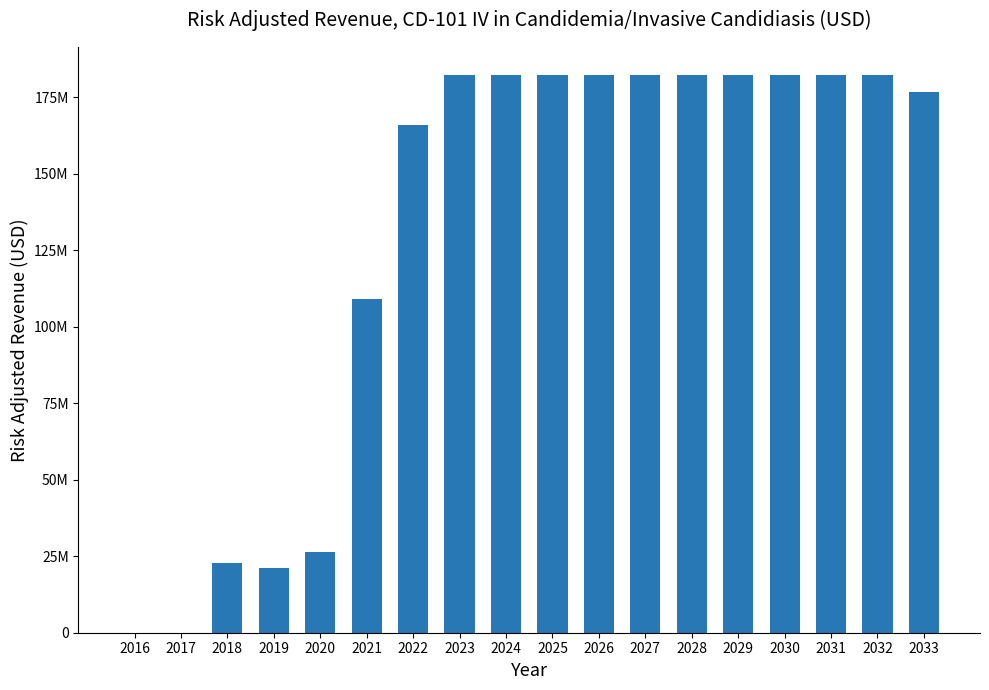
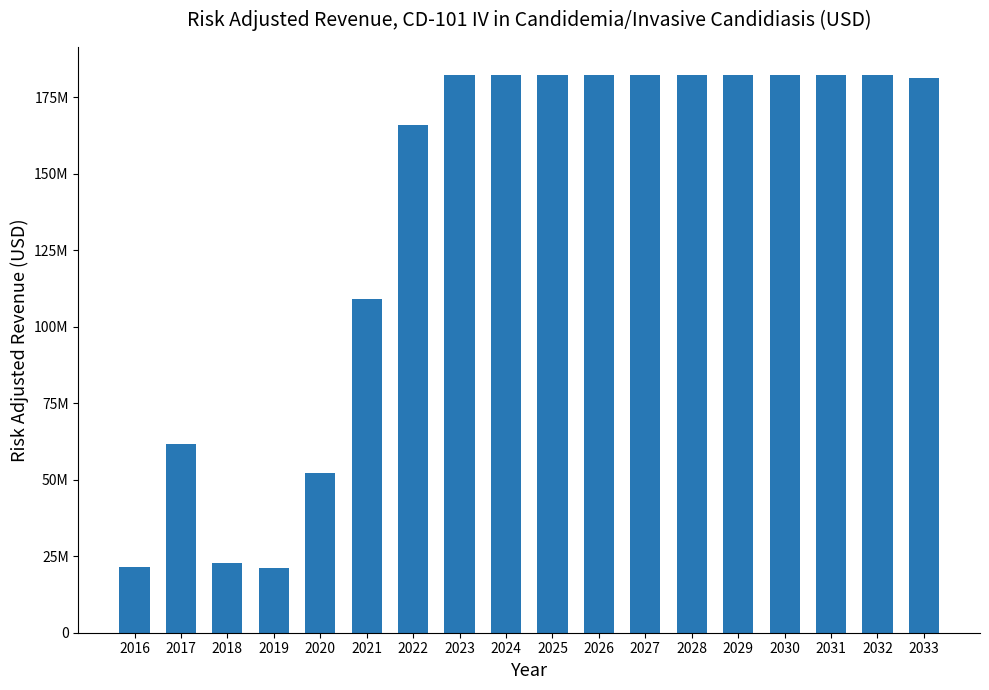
  {
-   "2016": 0,
-   "2017": 0,
+   "2016": 22000000,
+   "2017": 62000000,
    "2018": 23000000,
    "2019": 21000000,
-   "2020": 26000000,
+   "2020": 52000000,
    "2021": 109000000,
    "2022": 166000000,
    "2023": 182000000,
    "2024": 182000000,
    "2025": 182000000,
    "2026": 182000000,
    "2027": 182000000,
    "2028": 182000000,
    "2029": 182000000,
    "2030": 182000000,
    "2031": 182000000,
    "2032": 182000000,
-   "2033": 177000000
+   "2033": 181000000
  }
